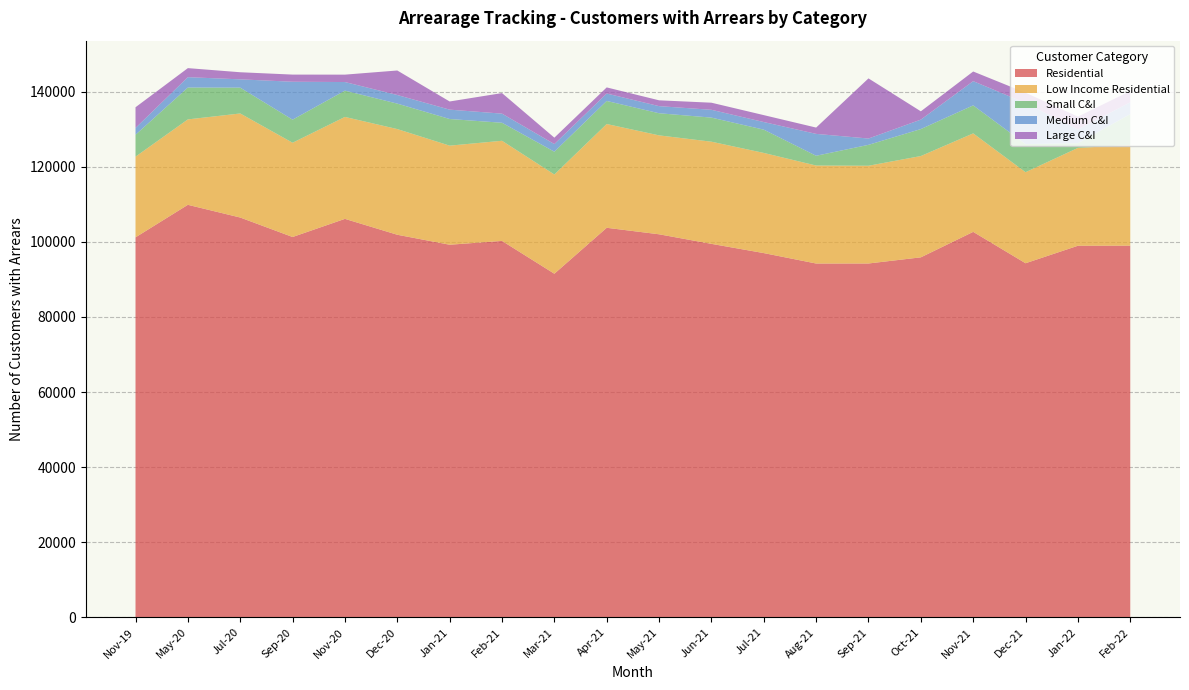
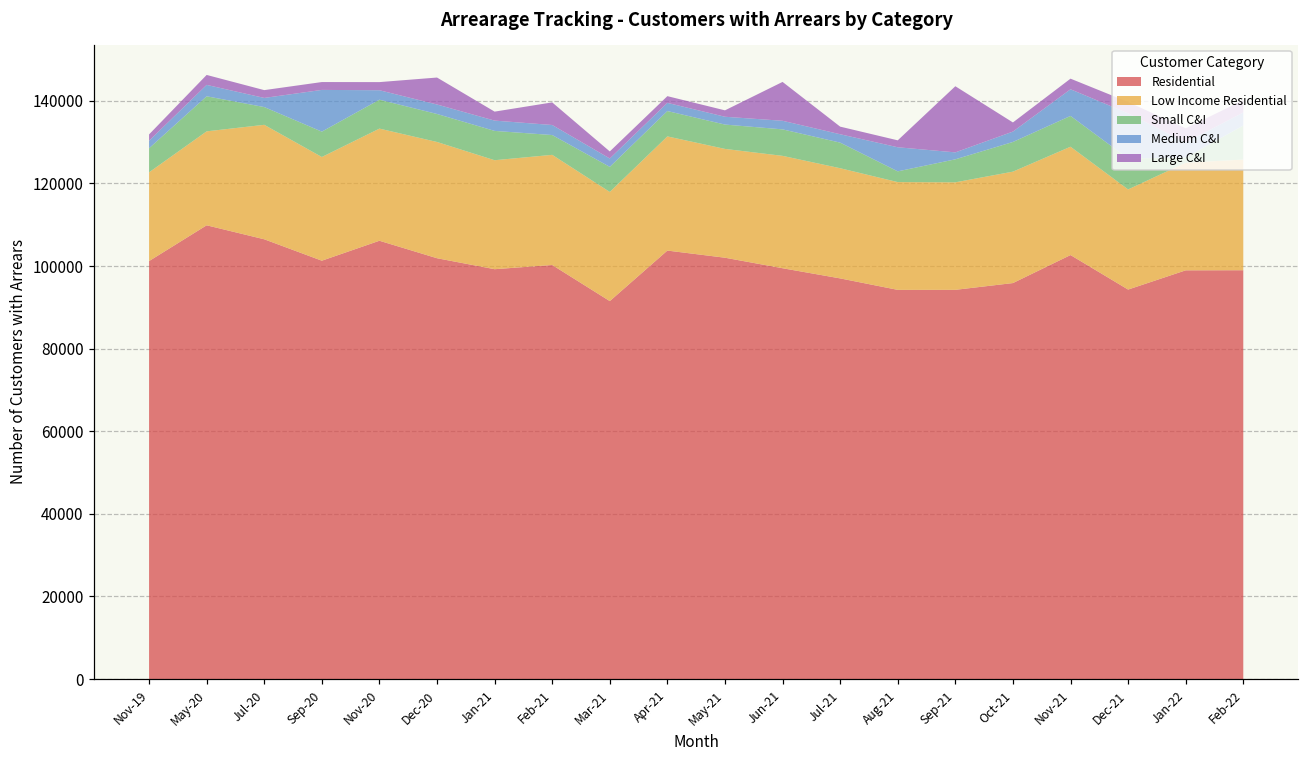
  {
    "Residential": {
      "Nov-19": 101000,
      "May-20": 110000,
      "Jul-20": 106000,
      "Sep-20": 101000,
      "Nov-20": 106000,
      "Dec-20": 102000,
      "Jan-21": 99000,
      "Feb-21": 100000,
      "Mar-21": 92000,
      "Apr-21": 104000,
      "May-21": 102000,
      "Jun-21": 99000,
      "Jul-21": 97000,
      "Aug-21": 94000,
      "Sep-21": 94000,
      "Oct-21": 96000,
      "Nov-21": 103000,
      "Dec-21": 94000,
      "Jan-22": 99000,
      "Feb-22": 99000
    },
    "Low Income Residential": {
      "Nov-19": 21000,
      "May-20": 23000,
      "Jul-20": 28000,
      "Sep-20": 25000,
      "Nov-20": 27000,
      "Dec-20": 28000,
      "Jan-21": 26000,
      "Feb-21": 27000,
      "Mar-21": 26000,
      "Apr-21": 28000,
      "May-21": 26000,
      "Jun-21": 27000,
      "Jul-21": 27000,
      "Aug-21": 26000,
      "Sep-21": 26000,
      "Oct-21": 27000,
      "Nov-21": 26000,
      "Dec-21": 24000,
      "Jan-22": 26000
    },
    "Small C&I": {
      "Nov-19": 6000,
      "May-20": 8000,
-     "Jul-20": 7000,
+     "Jul-20": 4000,
      "Sep-20": 6000,
      "Nov-20": 7000,
      "Dec-20": 7000,
      "Jan-21": 7000,
      "Feb-21": 5000,
      "Mar-21": 6000,
      "Apr-21": 6000,
      "May-21": 6000,
      "Jun-21": 6000,
      "Jul-21": 6000,
      "Aug-21": 3000,
      "Sep-21": 6000,
      "Oct-21": 7000,
      "Nov-21": 7000
    },
    "Medium C&I": {
      "Nov-19": 2000,
      "May-20": 3000,
      "Jul-20": 2000,
      "Sep-20": 10000,
      "Nov-20": 2000,
      "Dec-20": 2000,
      "Jan-21": 2000,
      "Feb-21": 2000,
      "Mar-21": 2000,
      "Apr-21": 2000,
      "May-21": 2000,
      "Jun-21": 2000,
      "Jul-21": 2000,
      "Aug-21": 6000,
      "Sep-21": 2000,
      "Oct-21": 3000,
      "Nov-21": 6000
    },
    "Large C&I": {
-     "Nov-19": 6000,
+     "Nov-19": 2000,
      "May-20": 2000,
      "Jul-20": 2000,
      "Sep-20": 2000,
      "Nov-20": 2000,
      "Dec-20": 7000,
      "Jan-21": 2000,
      "Feb-21": 5000,
      "Mar-21": 2000,
      "Apr-21": 2000,
      "May-21": 2000,
-     "Jun-21": 2000,
+     "Jun-21": 9000,
      "Jul-21": 2000,
      "Aug-21": 2000,
      "Sep-21": 16000,
      "Oct-21": 2000,
      "Nov-21": 3000
    }
  }
